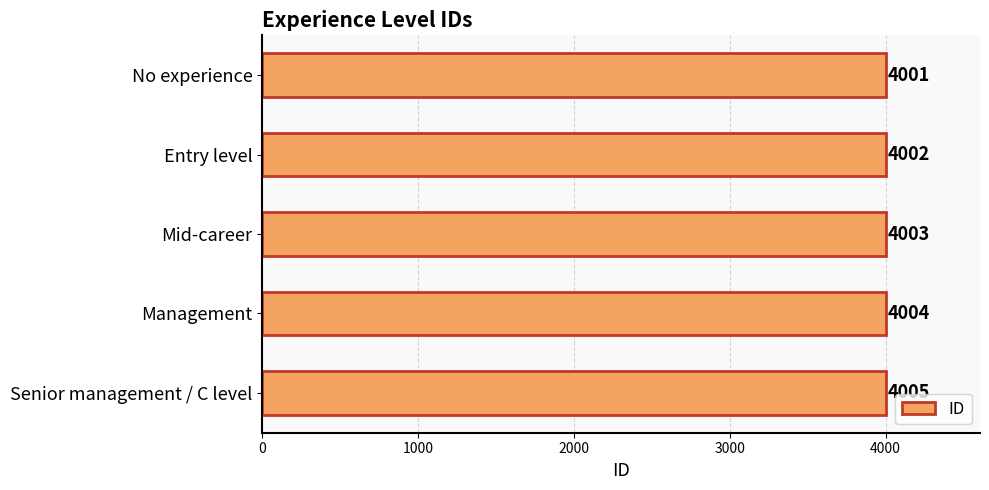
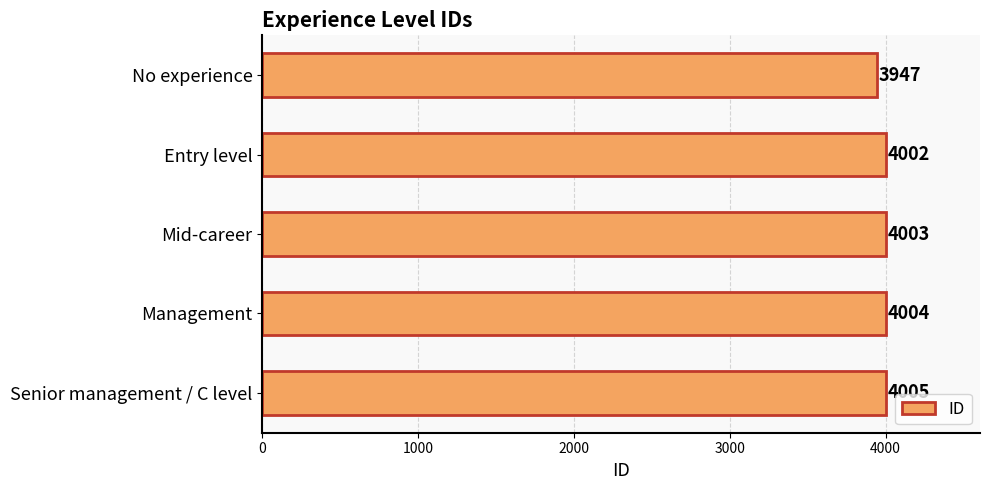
  {
-   "No experience": 4001,
+   "No experience": 3947,
    "Entry level": 4002,
    "Mid-career": 4003,
    "Management": 4004
  }
